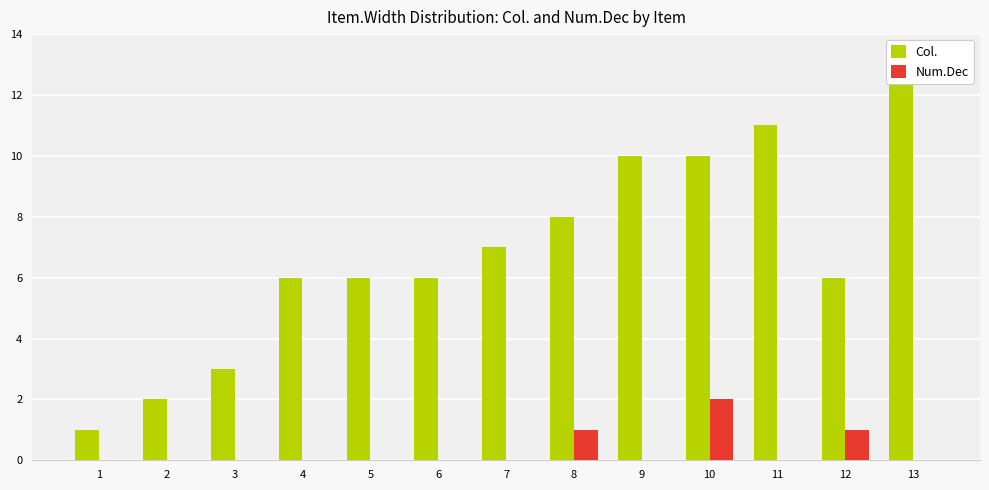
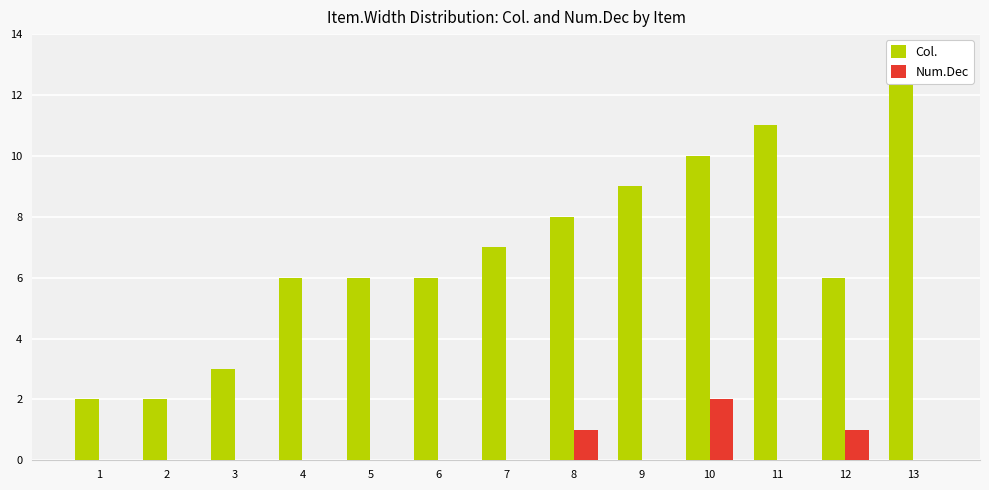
  {
    "Col.": {
-     "1": 1,
+     "1": 2,
      "2": 2,
      "3": 3,
      "4": 6,
      "5": 6,
      "6": 6,
      "7": 7,
      "8": 8,
-     "9": 10,
+     "9": 9,
      "10": 10,
      "11": 11,
      "12": 6
    },
    "Num.Dec": {
      "1": 0,
      "2": 0,
      "3": 0,
      "4": 0,
      "5": 0,
      "6": 0,
      "7": 0,
      "8": 1,
      "9": 0,
      "10": 2,
      "11": 0,
      "12": 1,
      "13": 0
    }
  }
